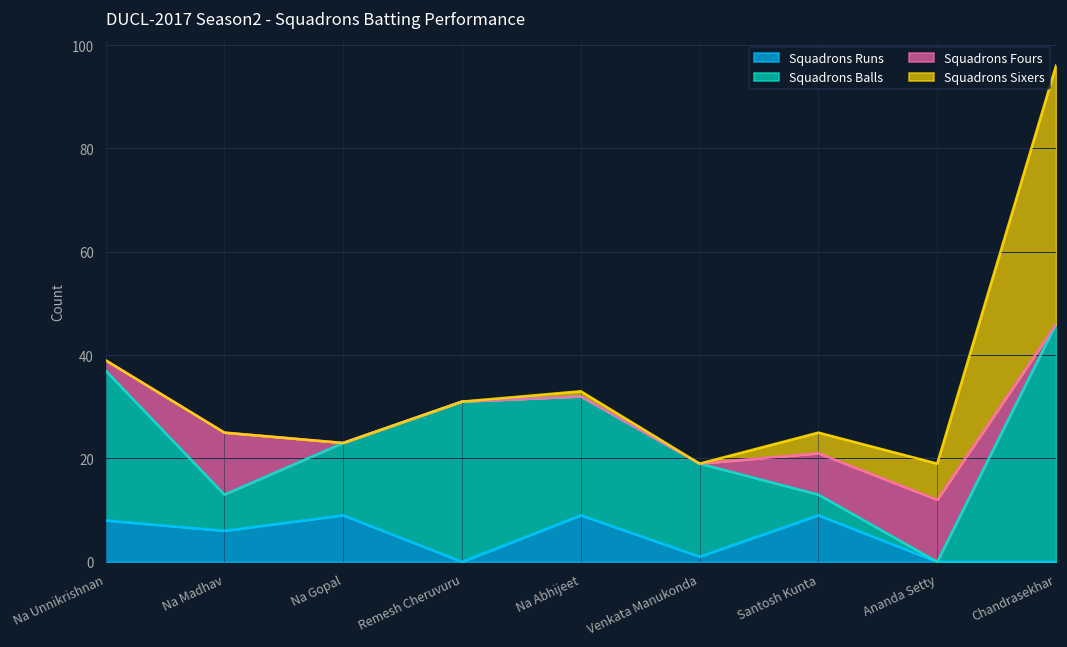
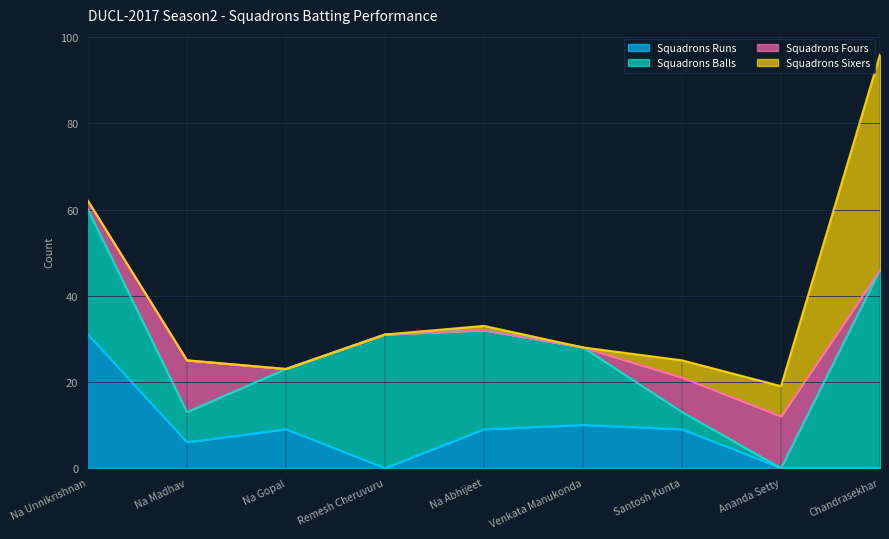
  {
    "Squadrons Runs": {
-     "Na Unnikrishnan": 8,
+     "Na Unnikrishnan": 31,
      "Na Madhav": 6,
      "Na Gopal": 9,
      "Remesh Cheruvuru": 0,
      "Na Abhijeet": 9,
-     "Venkata Manukonda": 1,
+     "Venkata Manukonda": 10,
      "Santosh Kunta": 9,
      "Chandrasekhar": 0
    },
    "Squadrons Balls": {
      "Na Unnikrishnan": 29,
      "Na Madhav": 7,
      "Santosh Kunta": 4
    },
    "Squadrons Fours": {
      "Santosh Kunta": 8,
      "Ananda Setty": 12
    },
    "Squadrons Sixers": {
      "Na Abhijeet": 1,
      "Santosh Kunta": 4,
      "Ananda Setty": 7,
      "Chandrasekhar": 50
    }
  }
